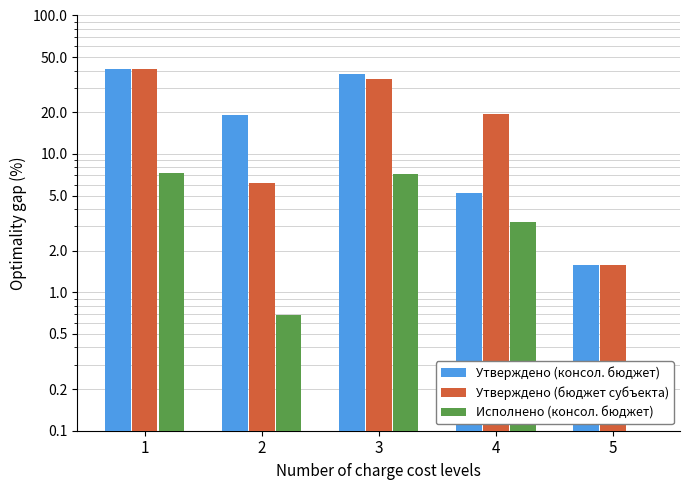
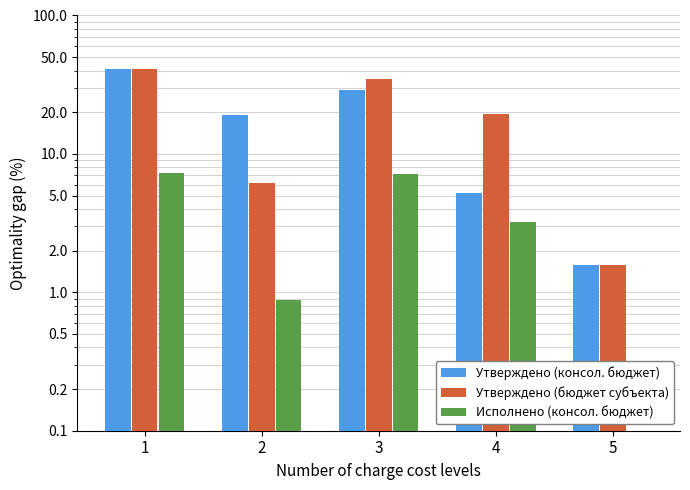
  {
    "Утверждено (консол. бюджет)": {
      "1": 41,
      "2": 19,
-     "3": 38,
+     "3": 29,
      "4": 5.2,
      "5": 1.6
    },
    "Утверждено (бюджет субъекта)": {
      "1": 41,
      "2": 6,
      "3": 35,
      "4": 20,
      "5": 1.6
    },
    "Исполнено (консол. бюджет)": {
      "1": 7,
-     "2": 0.7,
+     "2": 0.9,
      "3": 7,
      "4": 3.2
    }
  }
